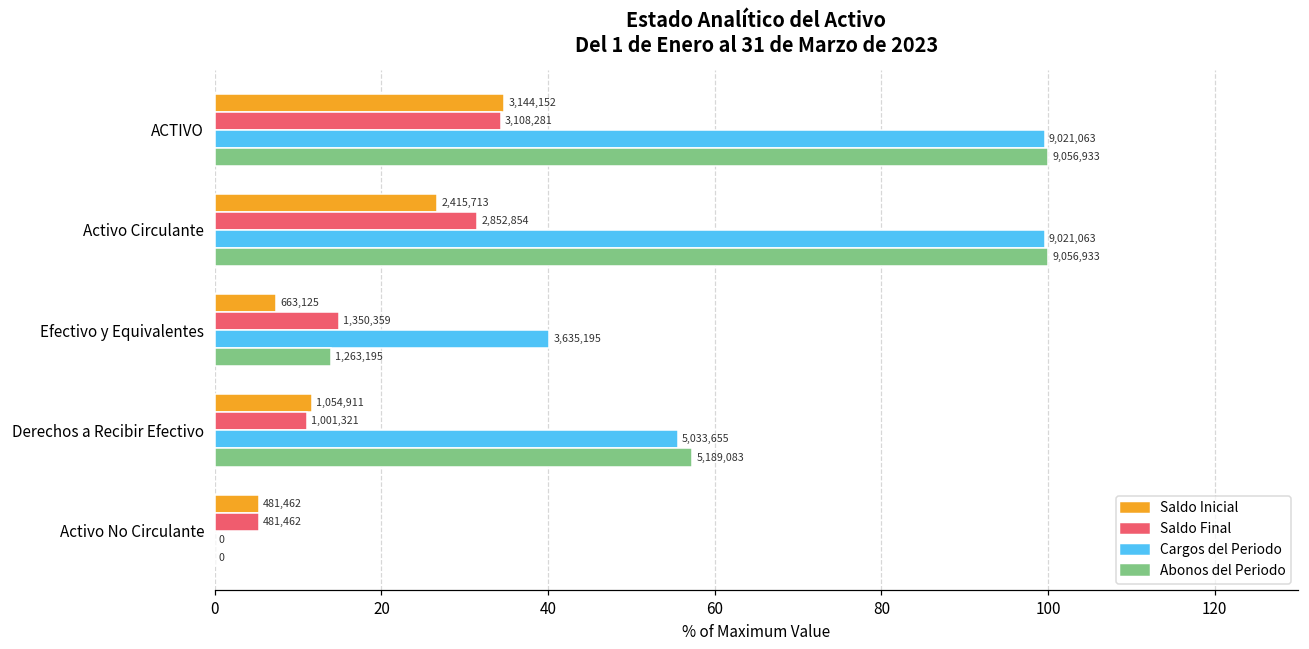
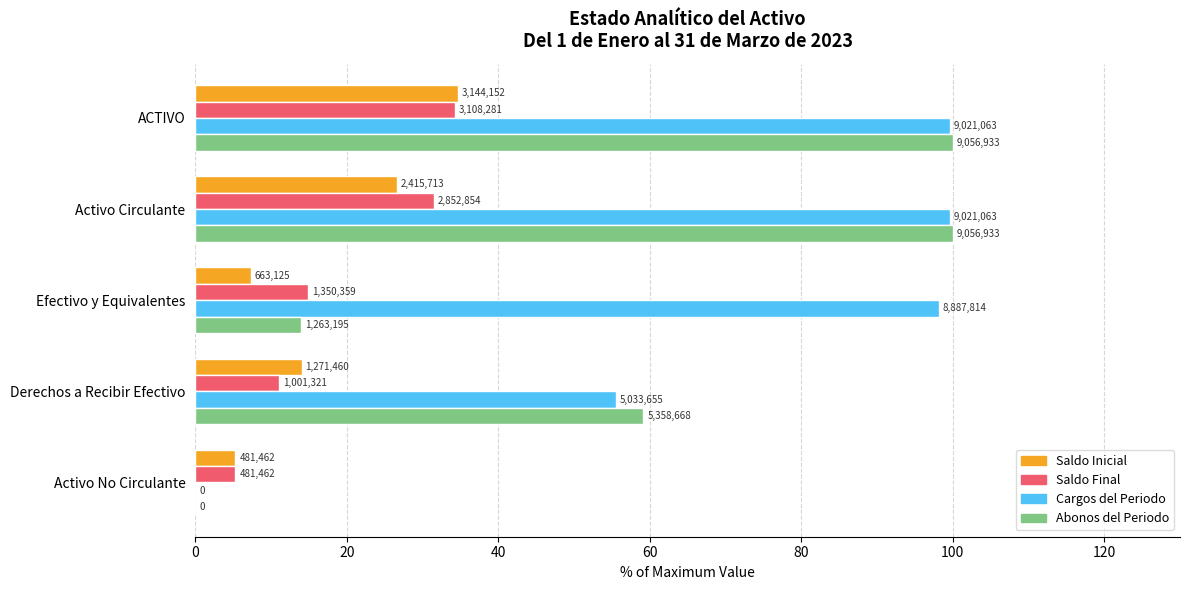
  {
    "Saldo Inicial": {
-     "Derechos a Recibir Efectivo": "1,054,911"
+     "Derechos a Recibir Efectivo": "1,271,460"
    },
    "Cargos del Periodo": {
-     "Efectivo y Equivalentes": "3,635,195",
+     "Efectivo y Equivalentes": "8,887,814",
      "Activo No Circulante": "0"
    },
    "Abonos del Periodo": {
-     "Derechos a Recibir Efectivo": "5,189,083",
+     "Derechos a Recibir Efectivo": "5,358,668",
      "Activo No Circulante": "0"
    }
  }
